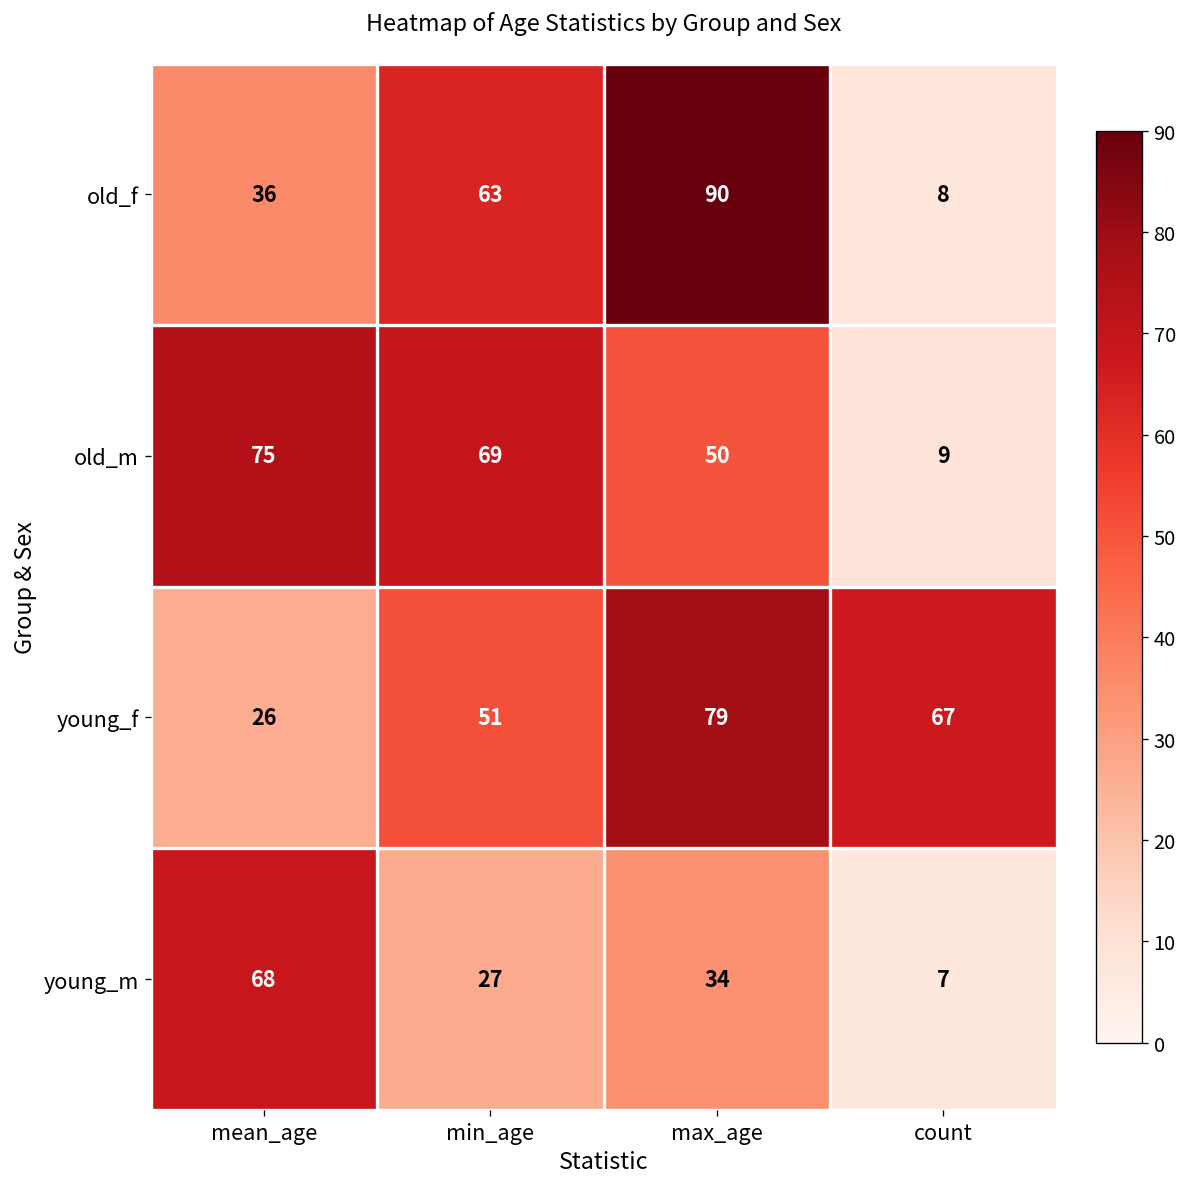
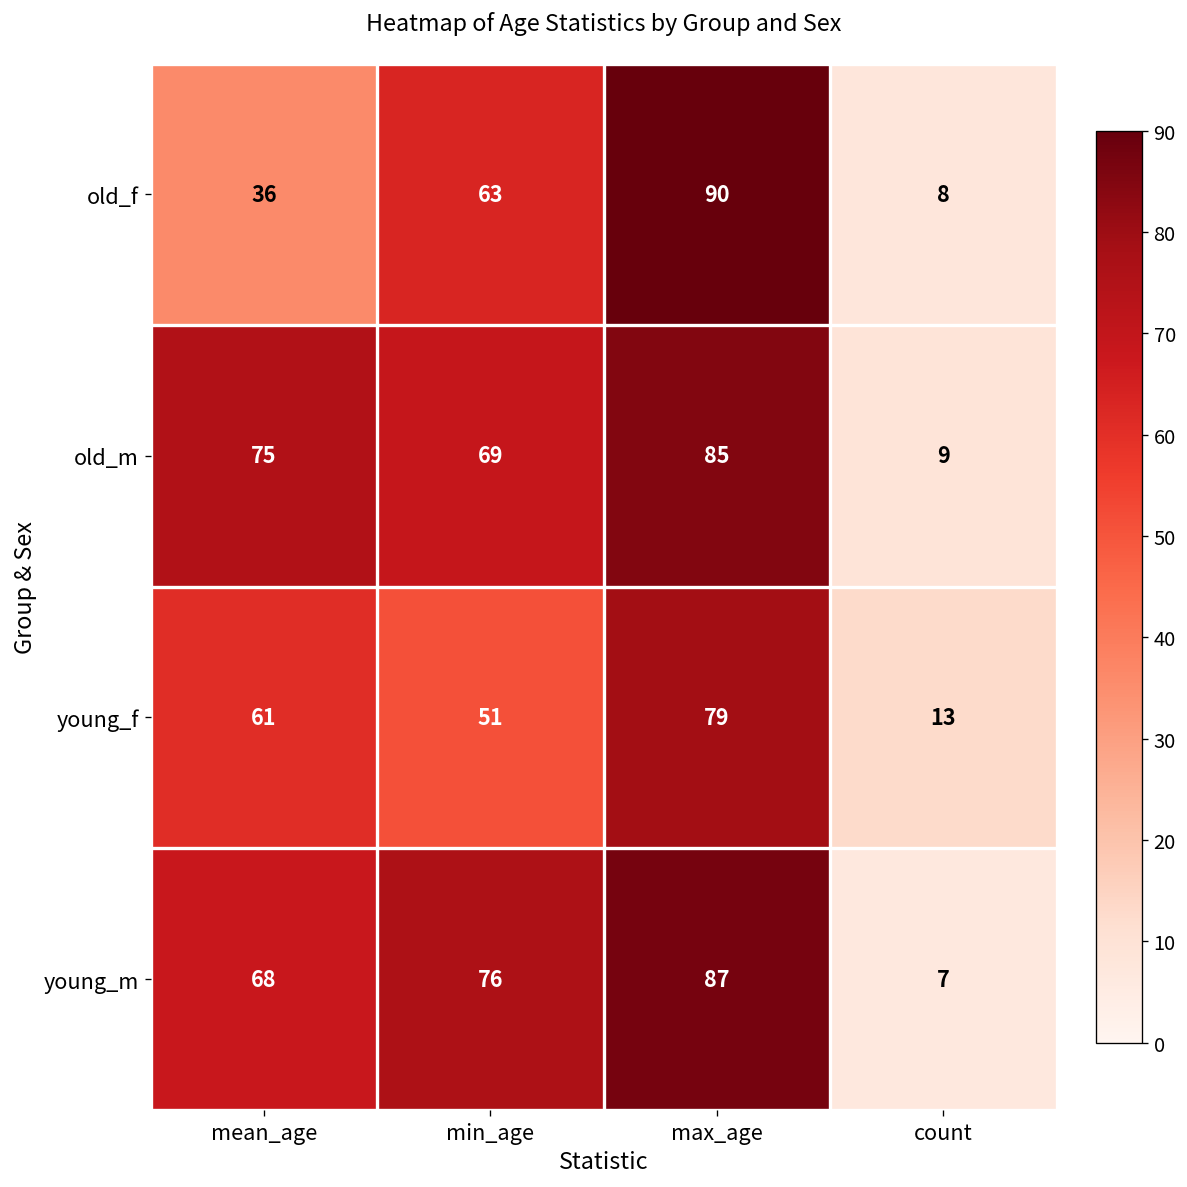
  {
    "old_f": {
      "mean_age": 36,
      "min_age": 63,
      "max_age": 90,
      "count": 8
    },
    "old_m": {
      "mean_age": 75,
      "min_age": 69,
-     "max_age": 50,
+     "max_age": 85,
      "count": 9
    },
    "young_f": {
-     "mean_age": 26,
+     "mean_age": 61,
      "min_age": 51,
      "max_age": 79,
-     "count": 67
+     "count": 13
    },
    "young_m": {
      "mean_age": 68,
-     "min_age": 27,
-     "max_age": 34,
+     "min_age": 76,
+     "max_age": 87,
      "count": 7
    }
  }
